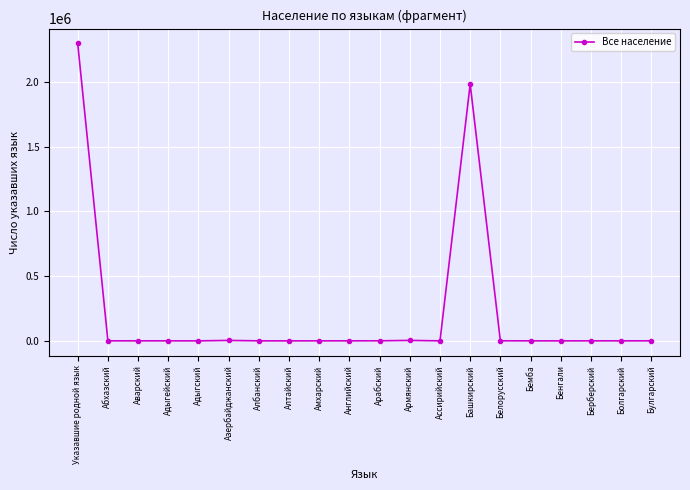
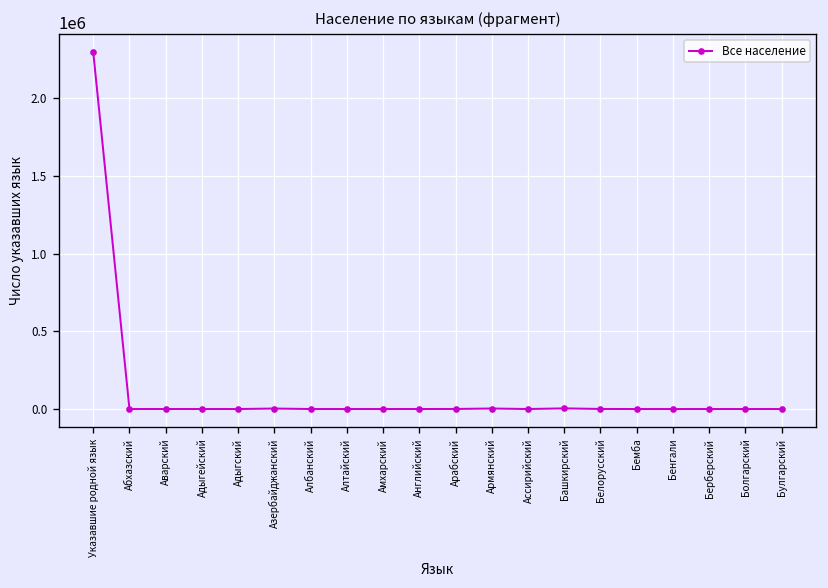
  {
    "Указавшие родной язык": 2300000,
    "Абхазский": 0,
    "Аварский": 0,
    "Адыгейский": 0,
    "Адыгский": 0,
    "Азербайджанский": 0,
    "Албанский": 0,
    "Алтайский": 0,
    "Амхарский": 0,
    "Английский": 0,
    "Арабский": 0,
    "Армянский": 0,
    "Ассирийский": 0,
-   "Башкирский": 1980000,
+   "Башкирский": 0,
    "Белорусский": 0,
    "Бемба": 0,
    "Бенгали": 0,
    "Берберский": 0,
    "Болгарский": 0,
    "Булгарский": 0
  }
